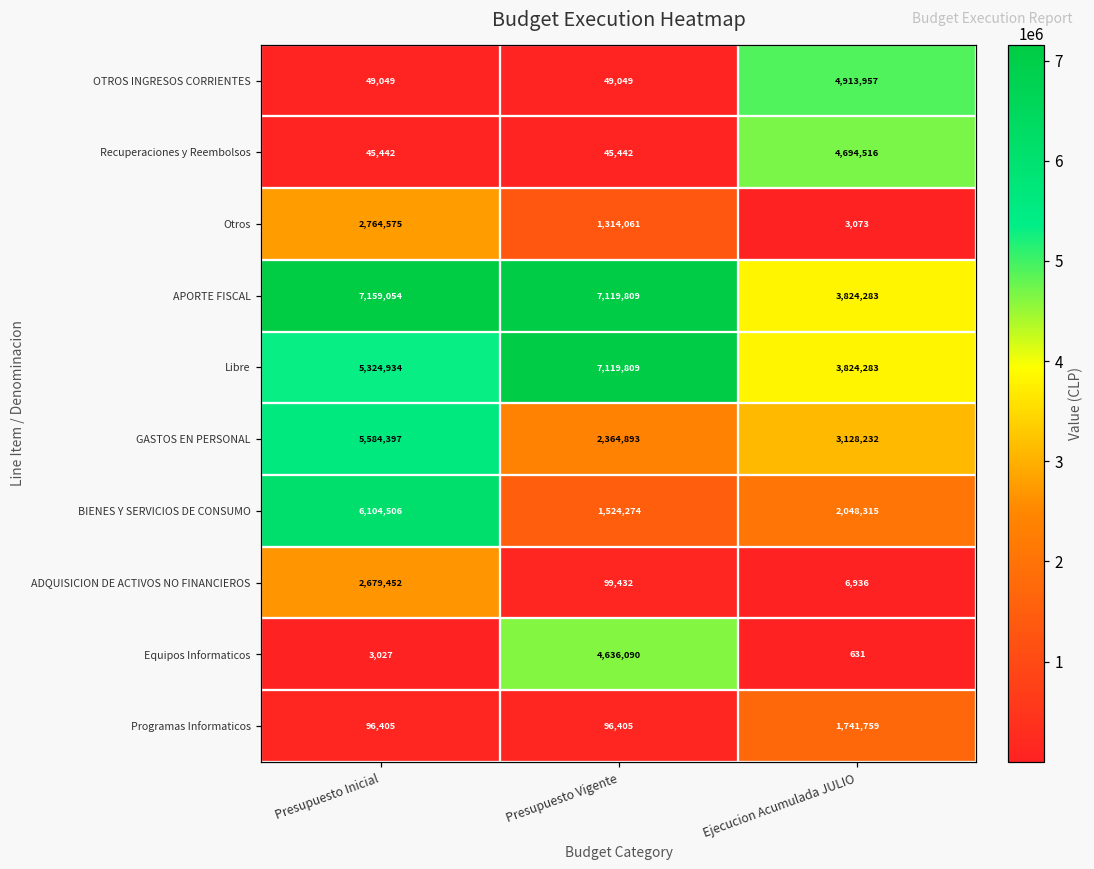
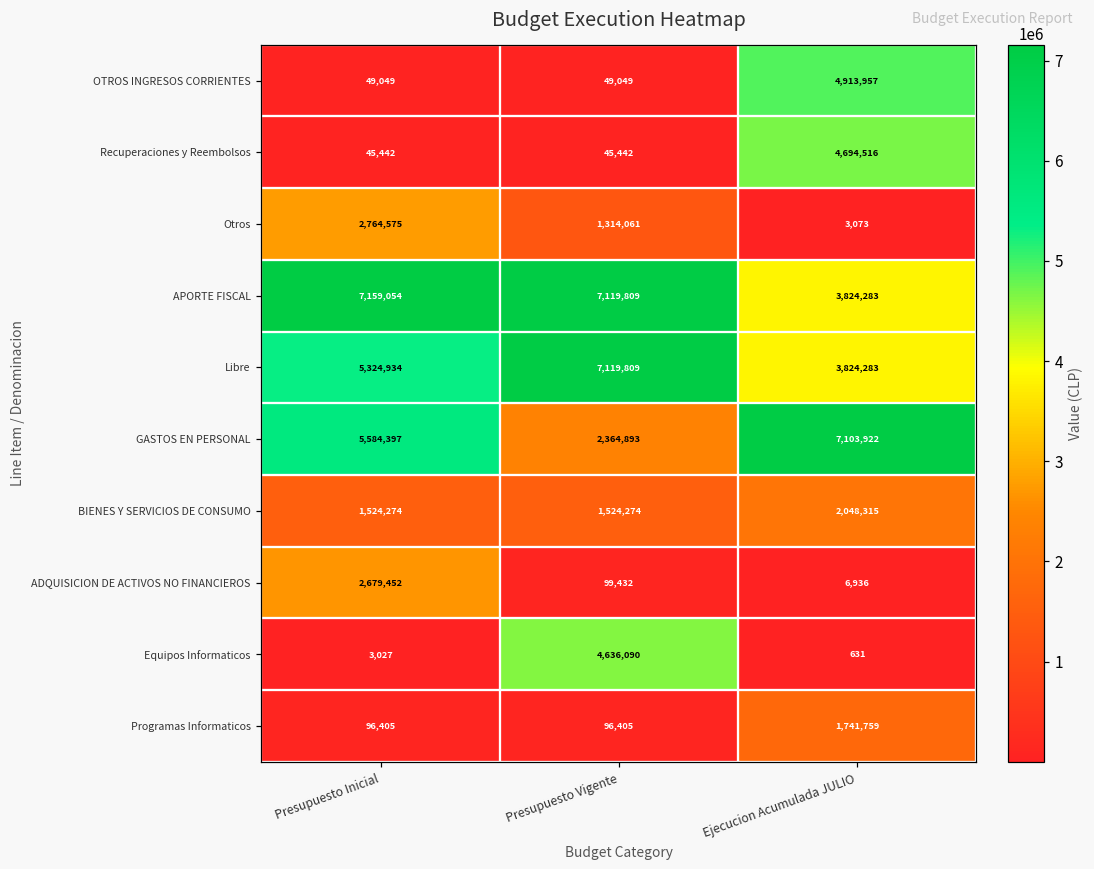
  {
    "OTROS INGRESOS CORRIENTES": {
      "Presupuesto Inicial": "49,049",
      "Presupuesto Vigente": "49,049",
      "Ejecucion Acumulada JULIO": "4,913,957"
    },
    "Recuperaciones y Reembolsos": {
      "Presupuesto Inicial": "45,442",
      "Presupuesto Vigente": "45,442",
      "Ejecucion Acumulada JULIO": "4,694,516"
    },
    "Otros": {
      "Presupuesto Inicial": "2,764,575",
      "Presupuesto Vigente": "1,314,061",
      "Ejecucion Acumulada JULIO": "3,073"
    },
    "APORTE FISCAL": {
      "Presupuesto Inicial": "7,159,054",
      "Presupuesto Vigente": "7,119,809",
      "Ejecucion Acumulada JULIO": "3,824,283"
    },
    "Libre": {
      "Presupuesto Inicial": "5,324,934",
      "Presupuesto Vigente": "7,119,809",
      "Ejecucion Acumulada JULIO": "3,824,283"
    },
    "GASTOS EN PERSONAL": {
      "Presupuesto Inicial": "5,584,397",
      "Presupuesto Vigente": "2,364,893",
-     "Ejecucion Acumulada JULIO": "3,128,232"
+     "Ejecucion Acumulada JULIO": "7,103,922"
    },
    "BIENES Y SERVICIOS DE CONSUMO": {
-     "Presupuesto Inicial": "6,104,506",
+     "Presupuesto Inicial": "1,524,274",
      "Presupuesto Vigente": "1,524,274",
      "Ejecucion Acumulada JULIO": "2,048,315"
    },
    "ADQUISICION DE ACTIVOS NO FINANCIEROS": {
      "Presupuesto Inicial": "2,679,452",
      "Presupuesto Vigente": "99,432",
      "Ejecucion Acumulada JULIO": "6,936"
    },
    "Equipos Informaticos": {
      "Presupuesto Inicial": "3,027",
      "Presupuesto Vigente": "4,636,090",
      "Ejecucion Acumulada JULIO": "631"
    },
    "Programas Informaticos": {
      "Presupuesto Inicial": "96,405",
      "Presupuesto Vigente": "96,405",
      "Ejecucion Acumulada JULIO": "1,741,759"
    }
  }
